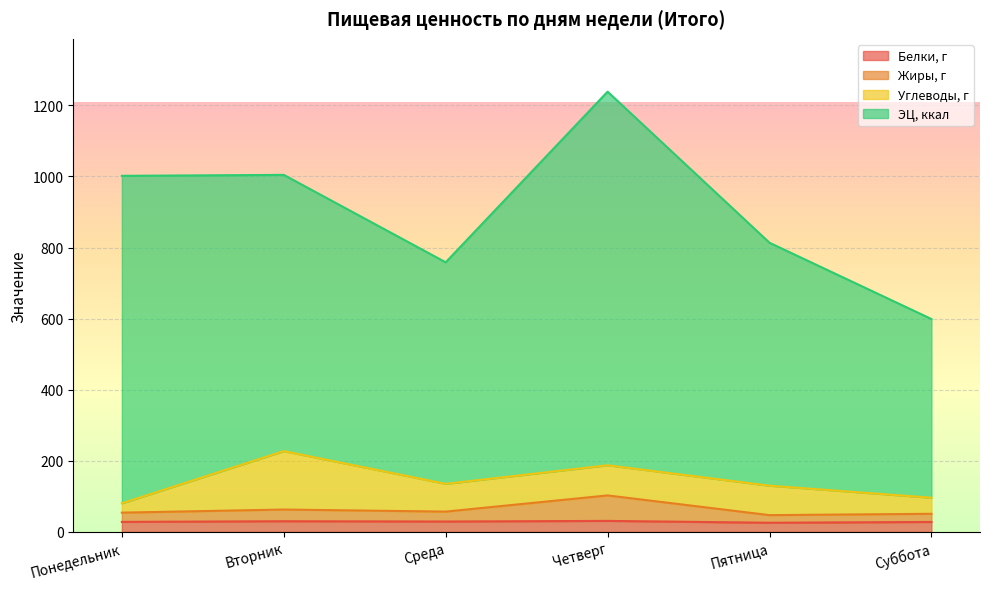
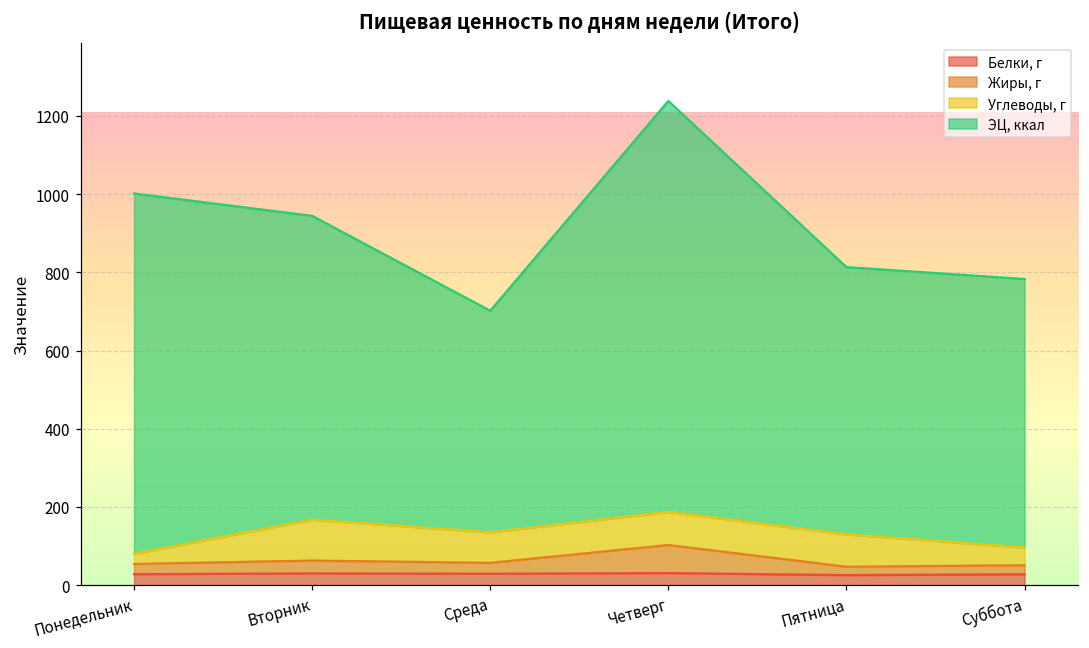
  {
    "Углеводы, г": {
      "Понедельник": 30,
-     "Вторник": 160,
+     "Вторник": 100,
      "Среда": 80,
      "Четверг": 80,
      "Пятница": 80,
      "Суббота": 50
    },
    "ЭЦ, ккал": {
      "Понедельник": 920,
      "Вторник": 780,
-     "Среда": 620,
+     "Среда": 570,
      "Четверг": 1050,
      "Пятница": 680,
-     "Суббота": 500
+     "Суббота": 690
    }
  }
